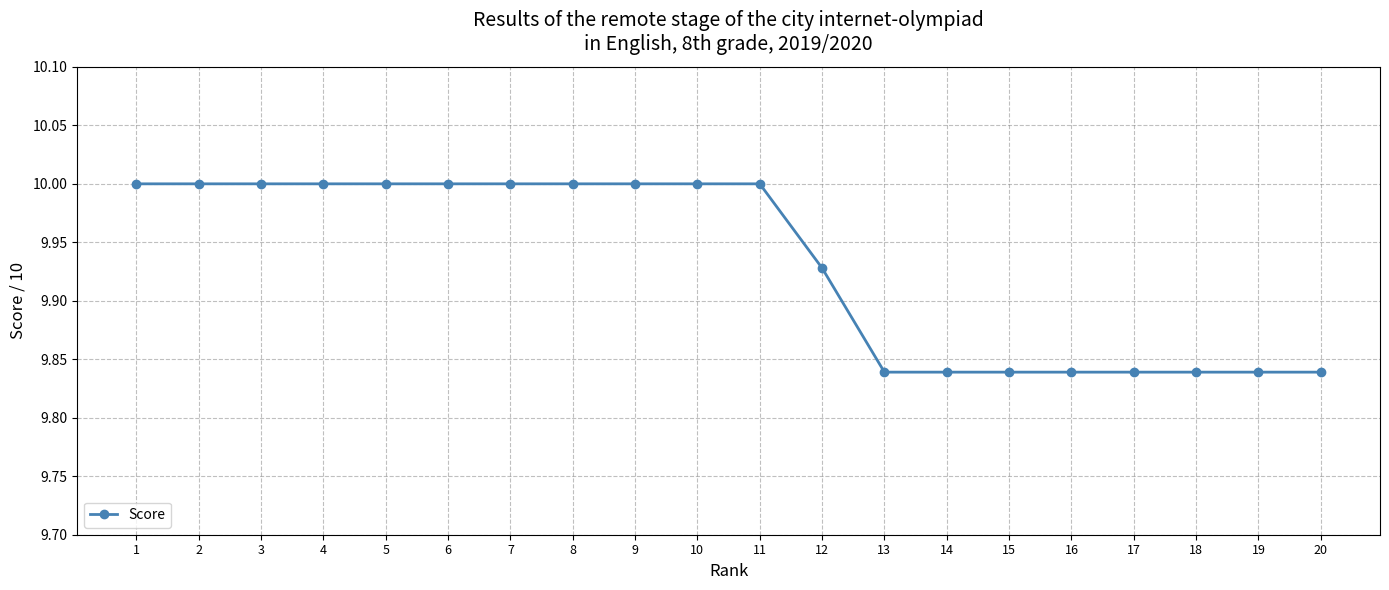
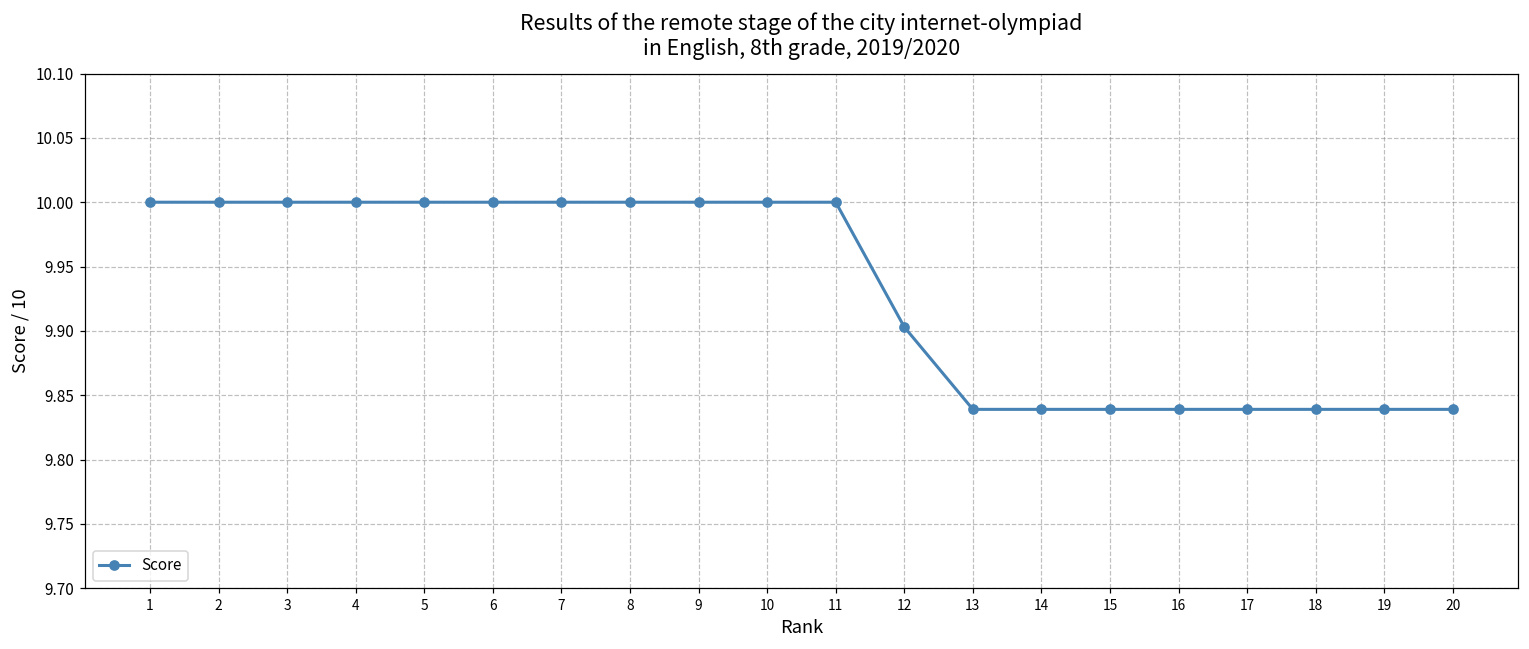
  {
    "1": 10.000,
    "2": 10.000,
    "3": 10.000,
    "4": 10.000,
    "5": 10.000,
    "6": 10.000,
    "7": 10.000,
    "8": 10.000,
    "9": 10.000,
    "10": 10.000,
    "11": 10.000,
-   "12": 9.928,
+   "12": 9.903,
    "13": 9.839,
    "14": 9.839,
    "15": 9.839,
    "16": 9.839,
    "17": 9.839,
    "18": 9.839,
    "19": 9.839,
    "20": 9.839
  }
